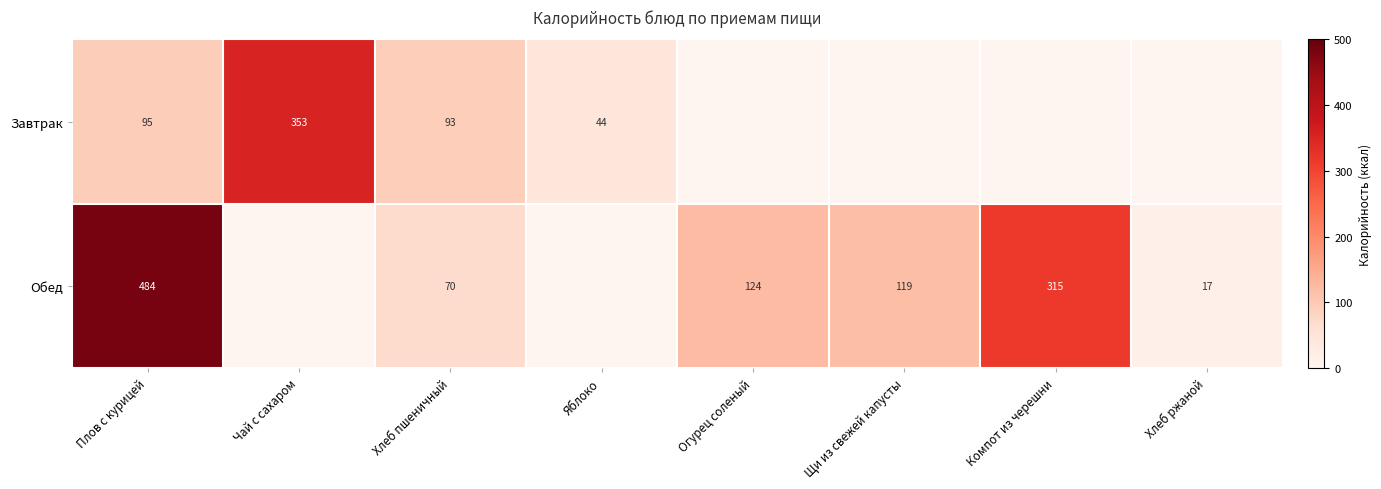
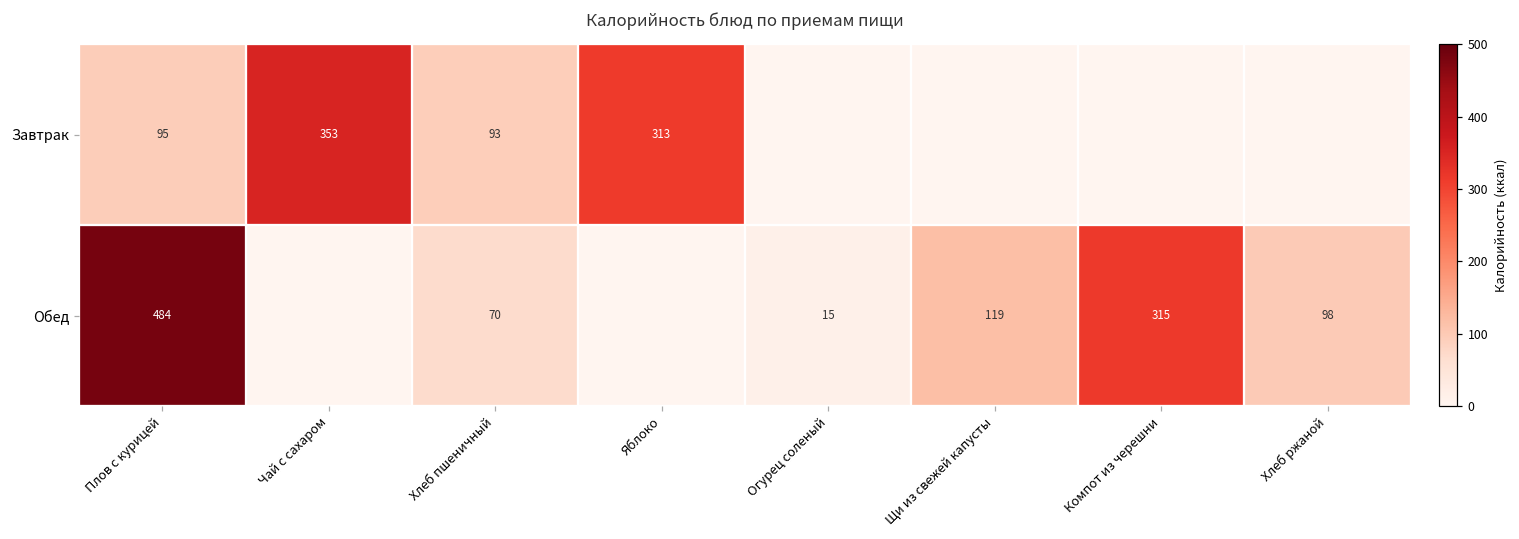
  {
    "Завтрак": {
      "Плов с курицей": 95,
      "Чай с сахаром": 353,
      "Хлеб пшеничный": 93,
-     "Яблоко": 44
+     "Яблоко": 313
    },
    "Обед": {
      "Плов с курицей": 484,
      "Хлеб пшеничный": 70,
-     "Огурец соленый": 124,
+     "Огурец соленый": 15,
      "Щи из свежей капусты": 119,
      "Компот из черешни": 315,
-     "Хлеб ржаной": 17
+     "Хлеб ржаной": 98
    }
  }
